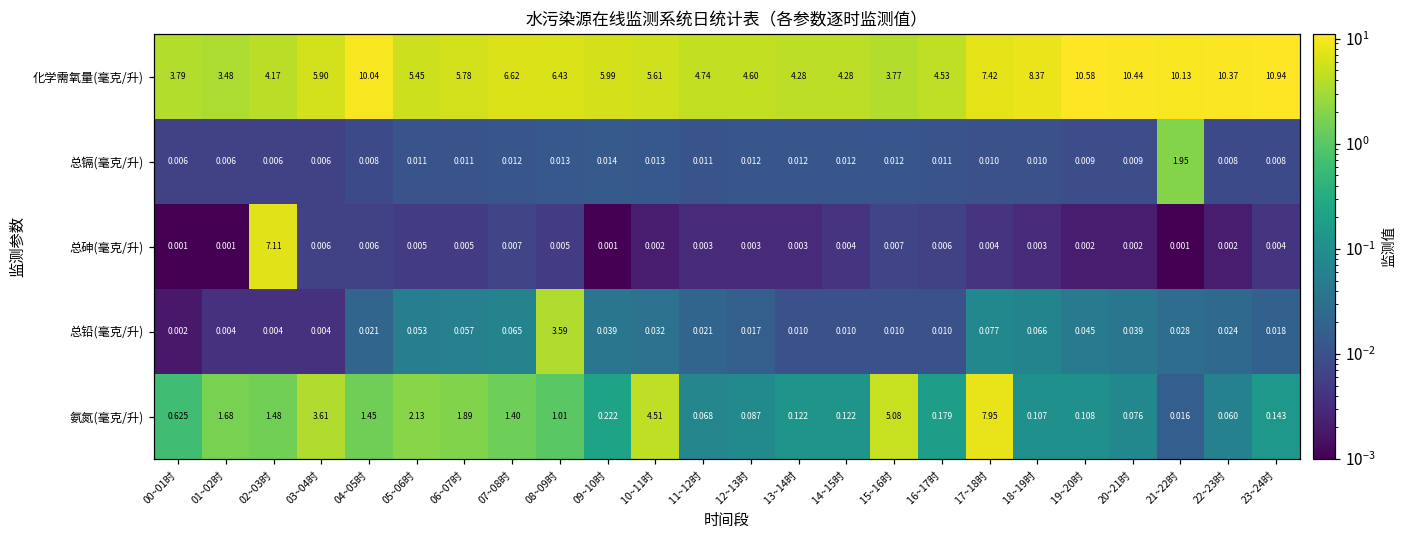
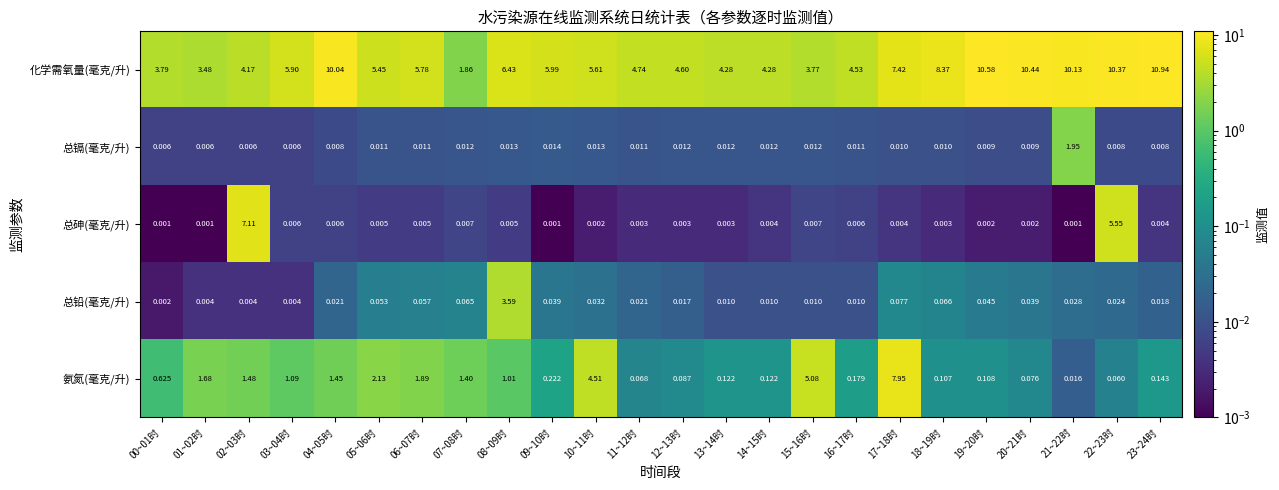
  {
    "化学需氧量(毫克/升)": {
      "00~01时": 3.79,
      "01~02时": 3.48,
      "02~03时": 4.17,
      "03~04时": 5.90,
      "04~05时": 10.04,
      "05~06时": 5.45,
      "06~07时": 5.78,
-     "07~08时": 6.62,
+     "07~08时": 1.86,
      "08~09时": 6.43,
      "09~10时": 5.99,
      "10~11时": 5.61,
      "11~12时": 4.74,
      "12~13时": 4.60,
      "13~14时": 4.28,
      "14~15时": 4.28,
      "15~16时": 3.77,
      "16~17时": 4.53,
      "17~18时": 7.42,
      "18~19时": 8.37,
      "19~20时": 10.58,
      "20~21时": 10.44,
      "21~22时": 10.13,
      "22~23时": 10.37,
      "23~24时": 10.94
    },
    "总镉(毫克/升)": {
      "00~01时": 0.006,
      "01~02时": 0.006,
      "02~03时": 0.006,
      "03~04时": 0.006,
      "04~05时": 0.008,
      "05~06时": 0.011,
      "06~07时": 0.011,
      "07~08时": 0.012,
      "08~09时": 0.013,
      "09~10时": 0.014,
      "10~11时": 0.013,
      "11~12时": 0.011,
      "12~13时": 0.012,
      "13~14时": 0.012,
      "14~15时": 0.012,
      "15~16时": 0.012,
      "16~17时": 0.011,
      "17~18时": 0.010,
      "18~19时": 0.010,
      "19~20时": 0.009,
      "20~21时": 0.009,
      "21~22时": 1.95,
      "22~23时": 0.008,
      "23~24时": 0.008
    },
    "总砷(毫克/升)": {
      "00~01时": 0.001,
      "01~02时": 0.001,
      "02~03时": 7.11,
      "03~04时": 0.006,
      "04~05时": 0.006,
      "05~06时": 0.005,
      "06~07时": 0.005,
      "07~08时": 0.007,
      "08~09时": 0.005,
      "09~10时": 0.001,
      "10~11时": 0.002,
      "11~12时": 0.003,
      "12~13时": 0.003,
      "13~14时": 0.003,
      "14~15时": 0.004,
      "15~16时": 0.007,
      "16~17时": 0.006,
      "17~18时": 0.004,
      "18~19时": 0.003,
      "19~20时": 0.002,
      "20~21时": 0.002,
      "21~22时": 0.001,
-     "22~23时": 0.002,
+     "22~23时": 5.55,
      "23~24时": 0.004
    },
    "总铅(毫克/升)": {
      "00~01时": 0.002,
      "01~02时": 0.004,
      "02~03时": 0.004,
      "03~04时": 0.004,
      "04~05时": 0.021,
      "05~06时": 0.053,
      "06~07时": 0.057,
      "07~08时": 0.065,
      "08~09时": 3.59,
      "09~10时": 0.039,
      "10~11时": 0.032,
      "11~12时": 0.021,
      "12~13时": 0.017,
      "13~14时": 0.010,
      "14~15时": 0.010,
      "15~16时": 0.010,
      "16~17时": 0.010,
      "17~18时": 0.077,
      "18~19时": 0.066,
      "19~20时": 0.045,
      "20~21时": 0.039,
      "21~22时": 0.028,
      "22~23时": 0.024,
      "23~24时": 0.018
    },
    "氨氮(毫克/升)": {
      "00~01时": 0.625,
      "01~02时": 1.68,
      "02~03时": 1.48,
-     "03~04时": 3.61,
+     "03~04时": 1.09,
      "04~05时": 1.45,
      "05~06时": 2.13,
      "06~07时": 1.89,
      "07~08时": 1.40,
      "08~09时": 1.01,
      "09~10时": 0.222,
      "10~11时": 4.51,
      "11~12时": 0.068,
      "12~13时": 0.087,
      "13~14时": 0.122,
      "14~15时": 0.122,
      "15~16时": 5.08,
      "16~17时": 0.179,
      "17~18时": 7.95,
      "18~19时": 0.107,
      "19~20时": 0.108,
      "20~21时": 0.076,
      "21~22时": 0.016,
      "22~23时": 0.060,
      "23~24时": 0.143
    }
  }
